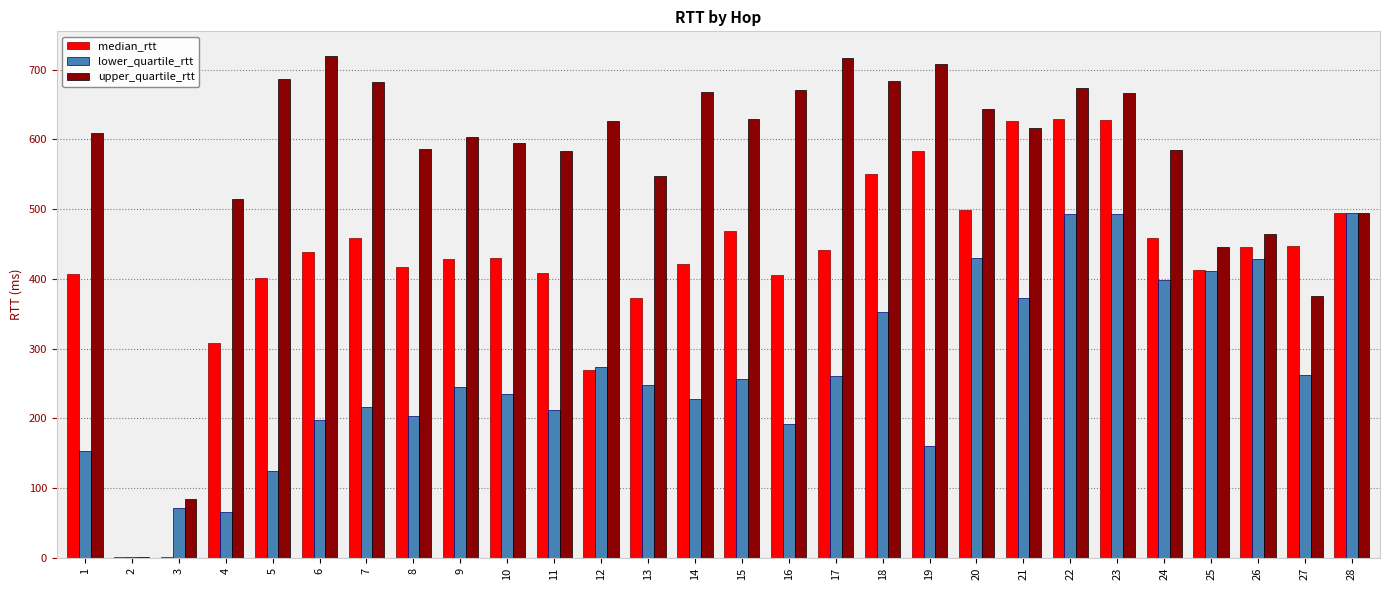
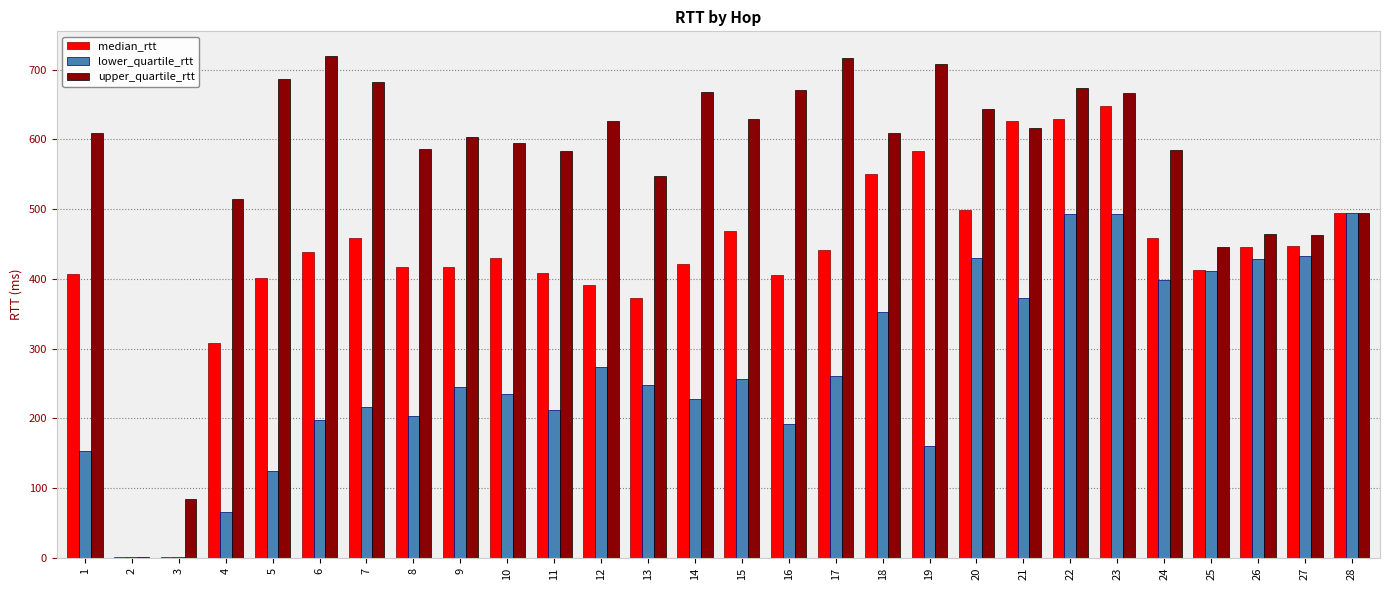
  {
    "median_rtt": {
      "1": 410,
      "4": 310,
      "5": 400,
      "6": 440,
      "7": 460,
      "8": 420,
-     "9": 430,
+     "9": 420,
      "10": 430,
      "11": 410,
-     "12": 270,
+     "12": 390,
      "13": 370,
      "14": 420,
      "15": 470,
      "16": 410,
      "17": 440,
      "18": 550,
      "19": 580,
      "20": 500,
      "21": 630,
      "22": 630,
-     "23": 630,
+     "23": 650,
      "24": 460,
      "25": 410,
      "26": 450,
      "27": 450,
      "28": 490
    },
    "lower_quartile_rtt": {
      "1": 150,
-     "3": 70,
+     "3": 0,
      "4": 70,
      "5": 120,
      "6": 200,
      "7": 220,
      "8": 200,
      "9": 240,
      "10": 230,
      "11": 210,
      "12": 270,
      "13": 250,
      "14": 230,
      "15": 260,
      "16": 190,
      "17": 260,
      "18": 350,
      "19": 160,
      "20": 430,
      "21": 370,
      "22": 490,
      "23": 490,
      "24": 400,
      "25": 410,
      "26": 430,
-     "27": 260,
+     "27": 430,
      "28": 490
    },
    "upper_quartile_rtt": {
      "1": 610,
      "3": 80,
      "4": 510,
      "5": 690,
      "6": 720,
      "7": 680,
      "8": 590,
      "9": 600,
      "10": 600,
      "11": 580,
      "12": 630,
      "13": 550,
      "14": 670,
      "15": 630,
      "16": 670,
      "17": 720,
-     "18": 680,
+     "18": 610,
      "19": 710,
      "20": 640,
      "21": 620,
      "22": 670,
      "23": 670,
      "24": 590,
      "25": 450,
      "26": 460,
-     "27": 380,
+     "27": 460,
      "28": 490
    }
  }
